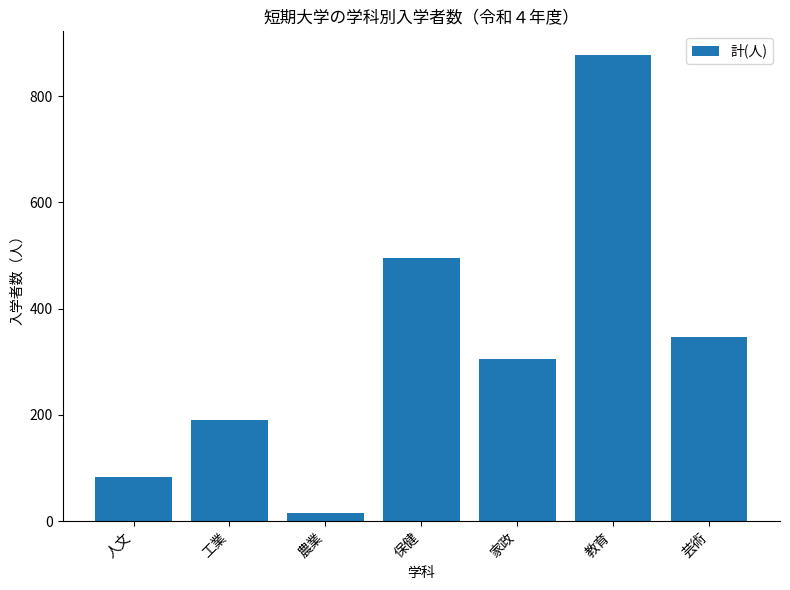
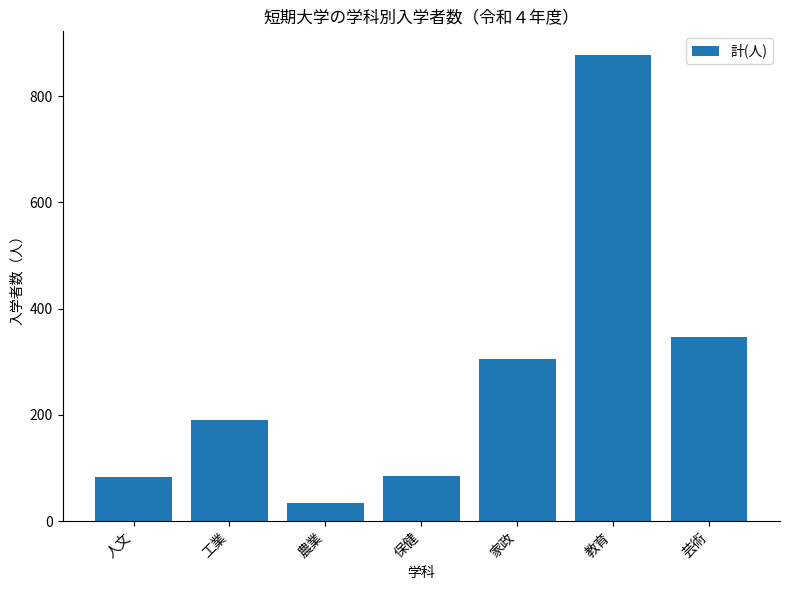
  {
    "人文": 80,
    "工業": 190,
-   "農業": 20,
-   "保健": 500,
+   "農業": 30,
+   "保健": 90,
    "家政": 310,
    "教育": 880,
    "芸術": 350
  }
